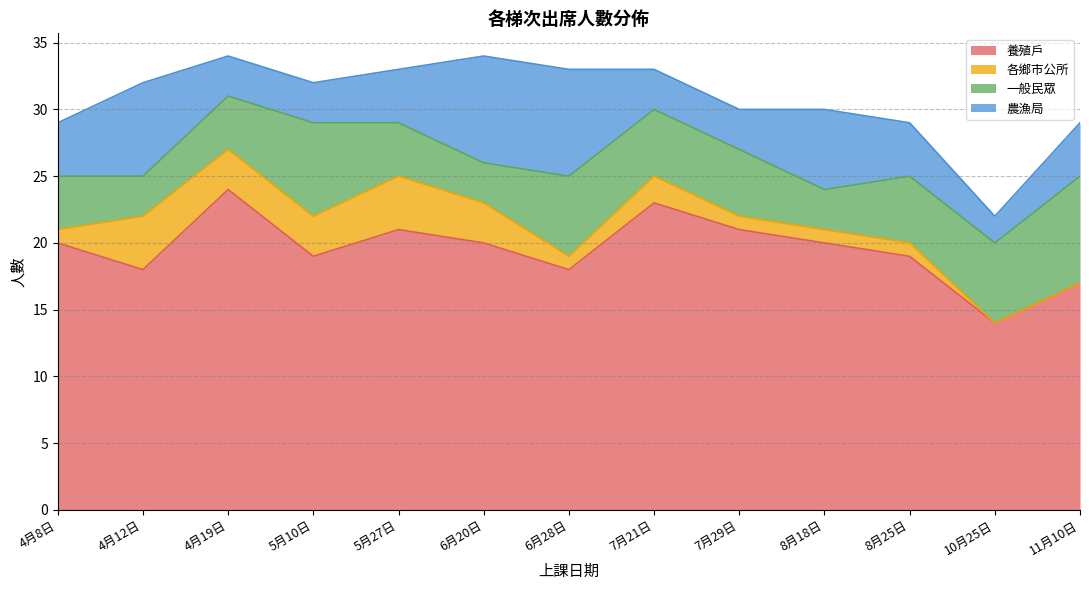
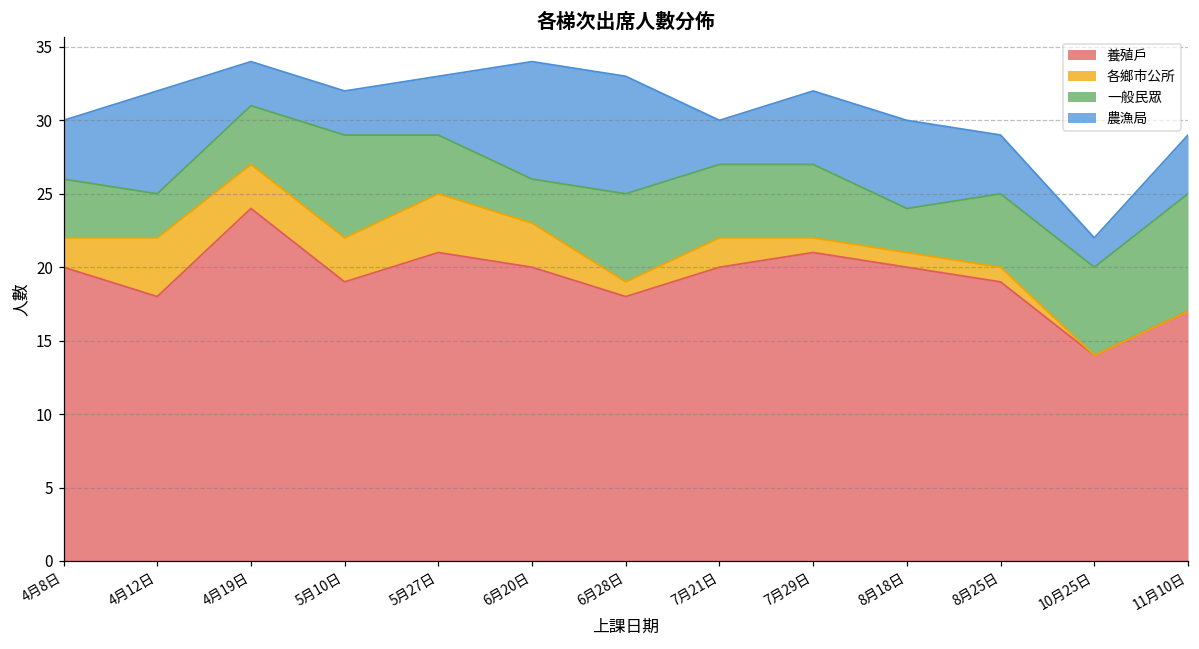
  {
    "養殖戶": {
      "4月8日": 20,
      "4月12日": 18,
      "4月19日": 24,
      "5月10日": 19,
      "5月27日": 21,
      "6月20日": 20,
      "6月28日": 18,
-     "7月21日": 23,
+     "7月21日": 20,
      "7月29日": 21,
      "8月18日": 20,
      "8月25日": 19
    },
    "各鄉市公所": {
-     "4月8日": 1,
+     "4月8日": 2,
      "4月12日": 4,
      "4月19日": 3,
      "5月10日": 3,
      "5月27日": 4,
      "6月20日": 3,
      "6月28日": 1,
      "7月21日": 2,
      "7月29日": 1,
      "8月18日": 1,
      "8月25日": 1
    },
    "一般民眾": {
      "4月8日": 4,
      "4月12日": 3,
      "4月19日": 4,
      "5月10日": 7,
      "5月27日": 4,
      "6月20日": 3,
      "6月28日": 6,
      "7月21日": 5,
      "7月29日": 5,
      "8月18日": 3,
      "8月25日": 5,
      "10月25日": 6,
      "11月10日": 8
    },
    "農漁局": {
      "4月8日": 4,
      "4月12日": 7,
      "4月19日": 3,
      "5月10日": 3,
      "5月27日": 4,
      "6月20日": 8,
      "6月28日": 8,
      "7月21日": 3,
-     "7月29日": 3,
+     "7月29日": 5,
      "8月18日": 6,
      "8月25日": 4,
      "10月25日": 2,
      "11月10日": 4
    }
  }
